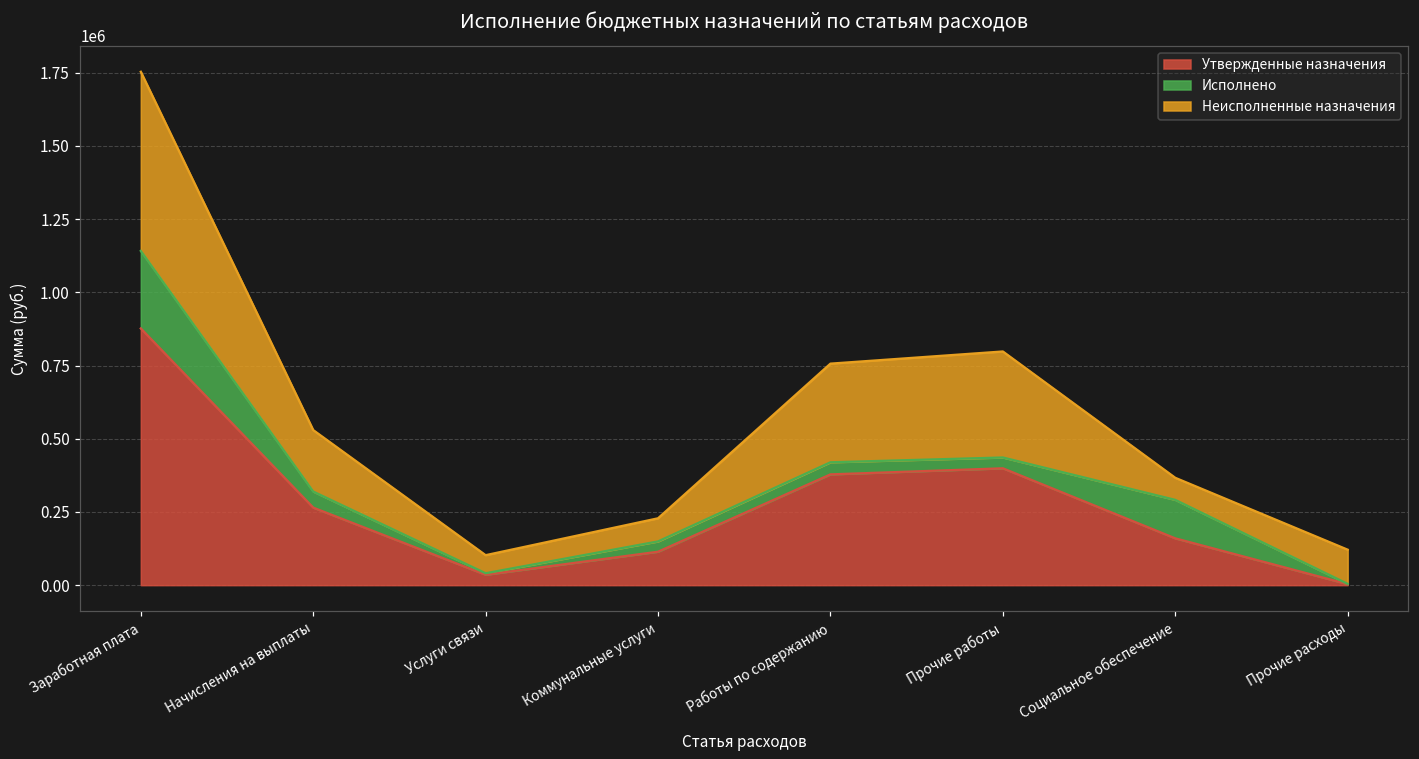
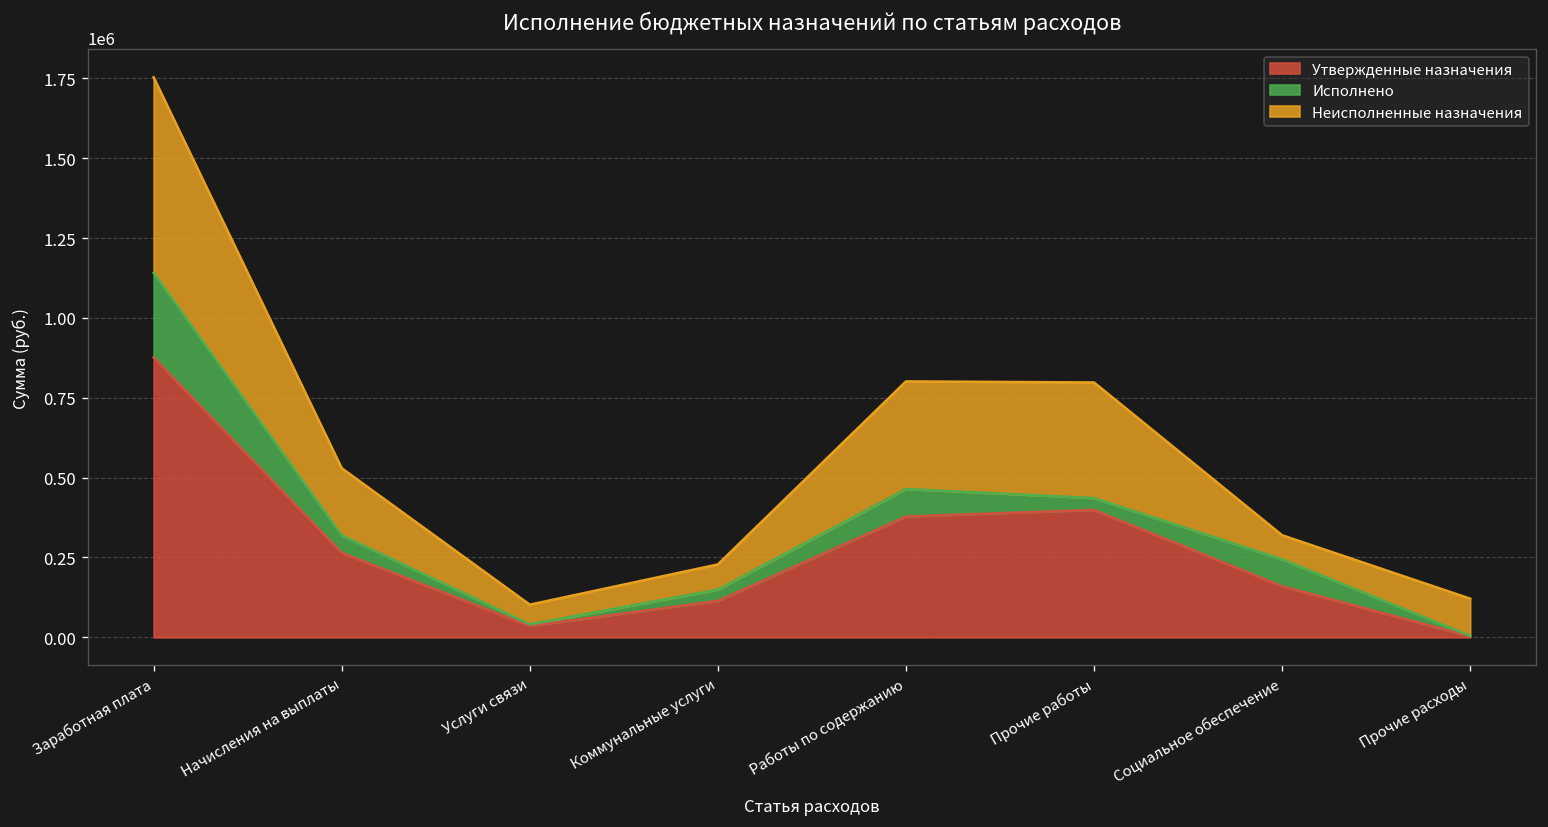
  {
    "Утвержденные назначения": {
      "Заработная плата": 880000,
      "Начисления на выплаты": 260000,
      "Коммунальные услуги": 110000,
      "Работы по содержанию": 380000,
      "Прочие работы": 400000,
      "Социальное обеспечение": 160000
    },
    "Исполнено": {
      "Заработная плата": 260000,
      "Начисления на выплаты": 50000,
      "Коммунальные услуги": 40000,
-     "Работы по содержанию": 40000,
+     "Работы по содержанию": 90000,
      "Прочие работы": 40000,
-     "Социальное обеспечение": 130000
+     "Социальное обеспечение": 80000
    },
    "Неисполненные назначения": {
      "Заработная плата": 610000,
      "Начисления на выплаты": 210000,
      "Услуги связи": 60000,
      "Коммунальные услуги": 80000,
      "Работы по содержанию": 340000,
      "Прочие работы": 360000,
      "Социальное обеспечение": 80000,
      "Прочие расходы": 120000
    }
  }
